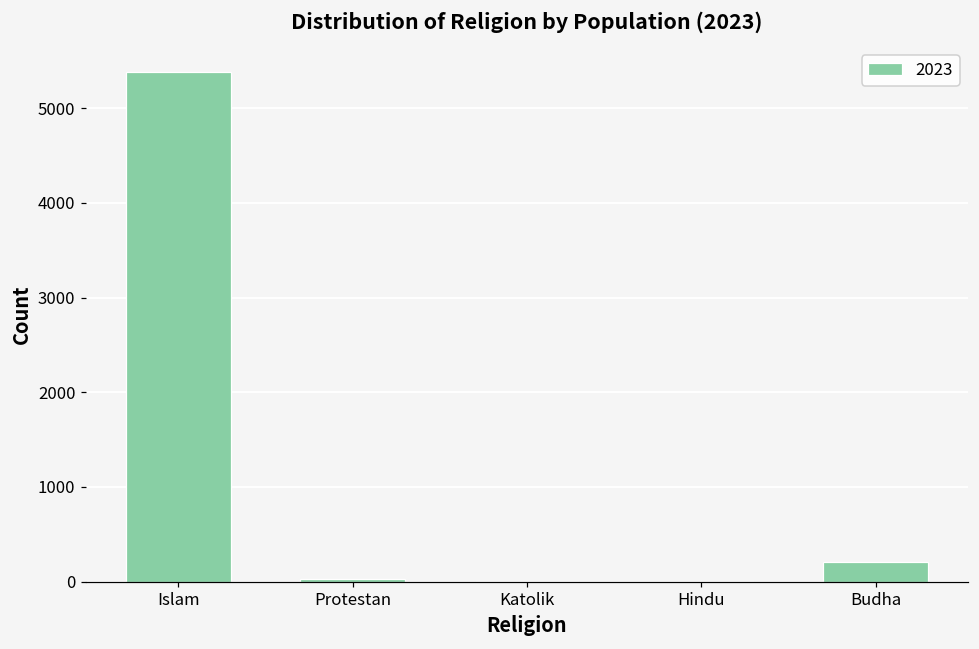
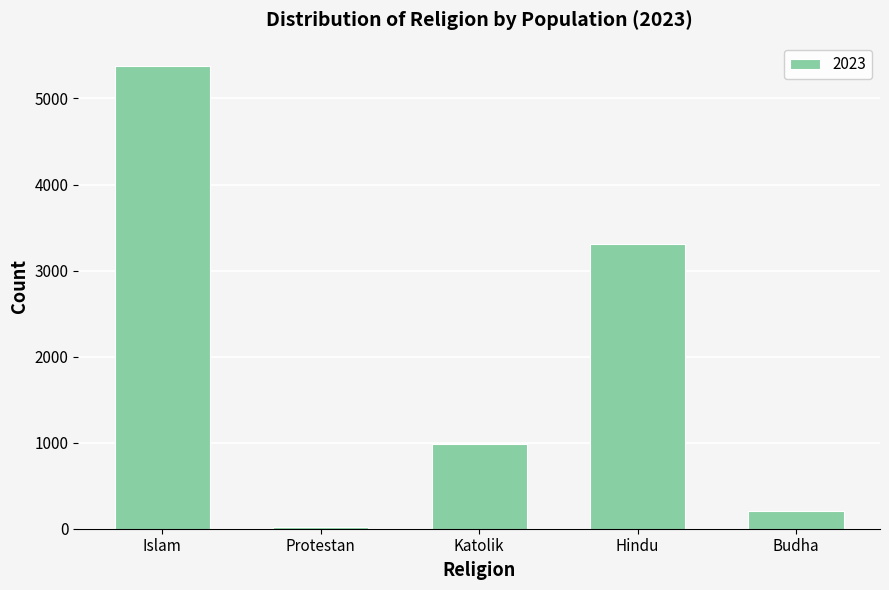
  {
    "Islam": 5400,
-   "Katolik": 0,
-   "Hindu": 0,
+   "Katolik": 1000,
+   "Hindu": 3300,
    "Budha": 200
  }
